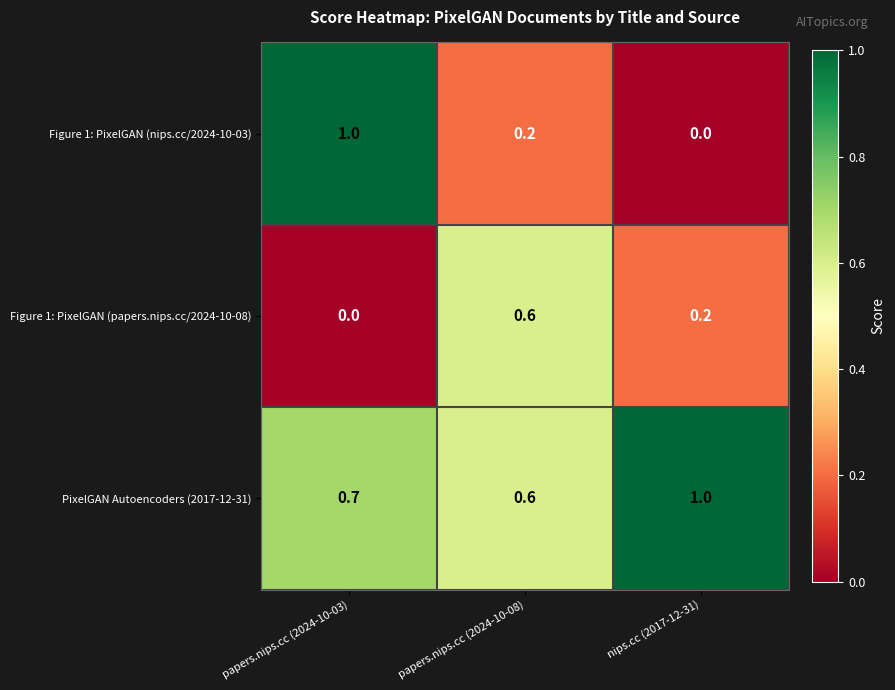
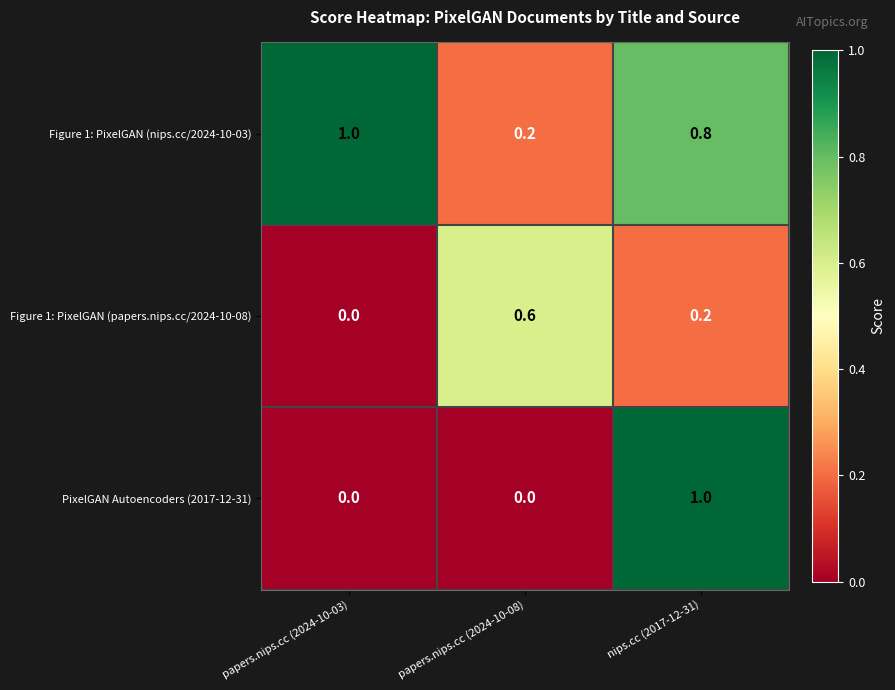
  {
    "Figure 1: PixelGAN (nips.cc/2024-10-03)": {
      "papers.nips.cc (2024-10-03)": 1.0,
      "papers.nips.cc (2024-10-08)": 0.2,
-     "nips.cc (2017-12-31)": 0.0
+     "nips.cc (2017-12-31)": 0.8
    },
    "Figure 1: PixelGAN (papers.nips.cc/2024-10-08)": {
      "papers.nips.cc (2024-10-03)": 0.0,
      "papers.nips.cc (2024-10-08)": 0.6,
      "nips.cc (2017-12-31)": 0.2
    },
    "PixelGAN Autoencoders (2017-12-31)": {
-     "papers.nips.cc (2024-10-03)": 0.7,
-     "papers.nips.cc (2024-10-08)": 0.6,
+     "papers.nips.cc (2024-10-03)": 0.0,
+     "papers.nips.cc (2024-10-08)": 0.0,
      "nips.cc (2017-12-31)": 1.0
    }
  }
